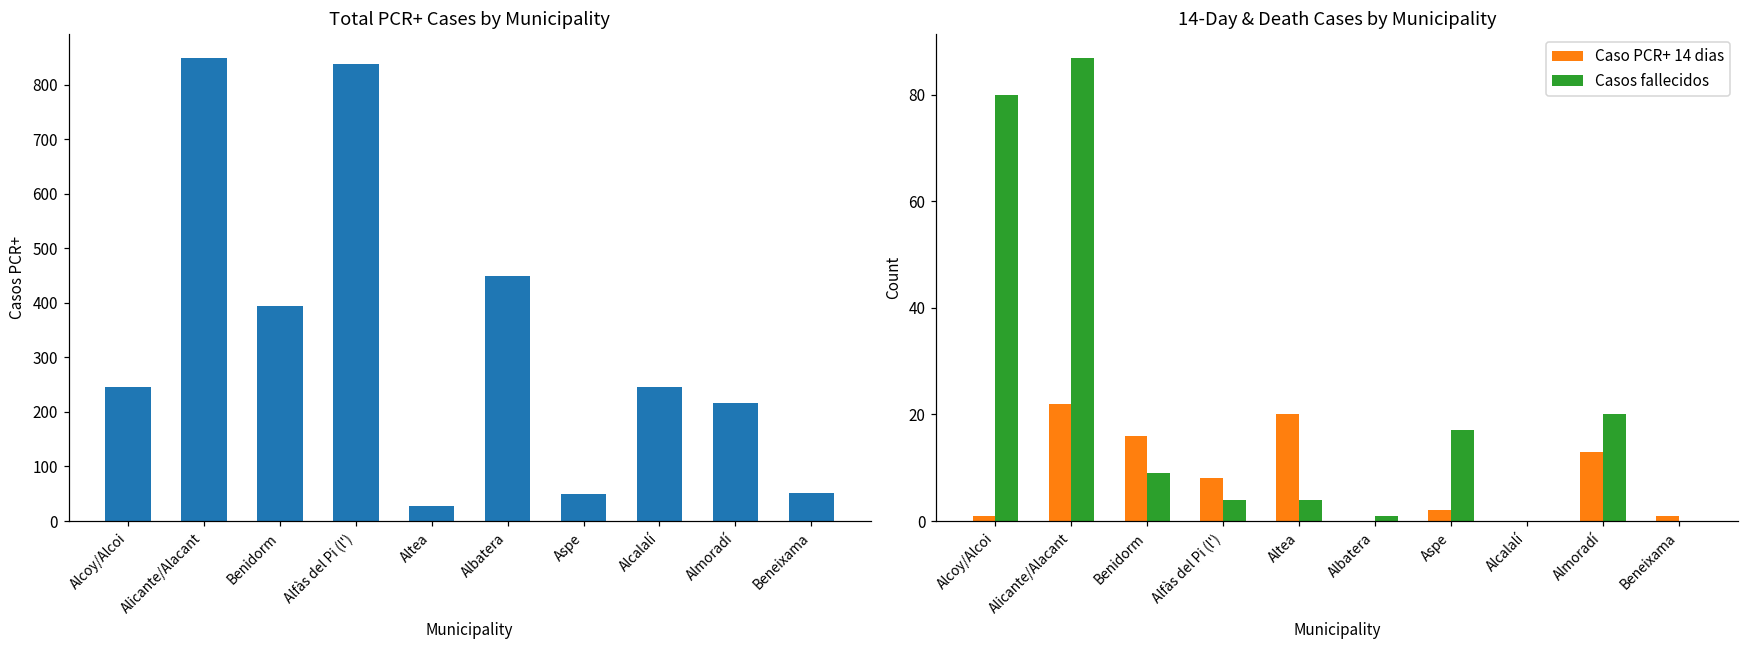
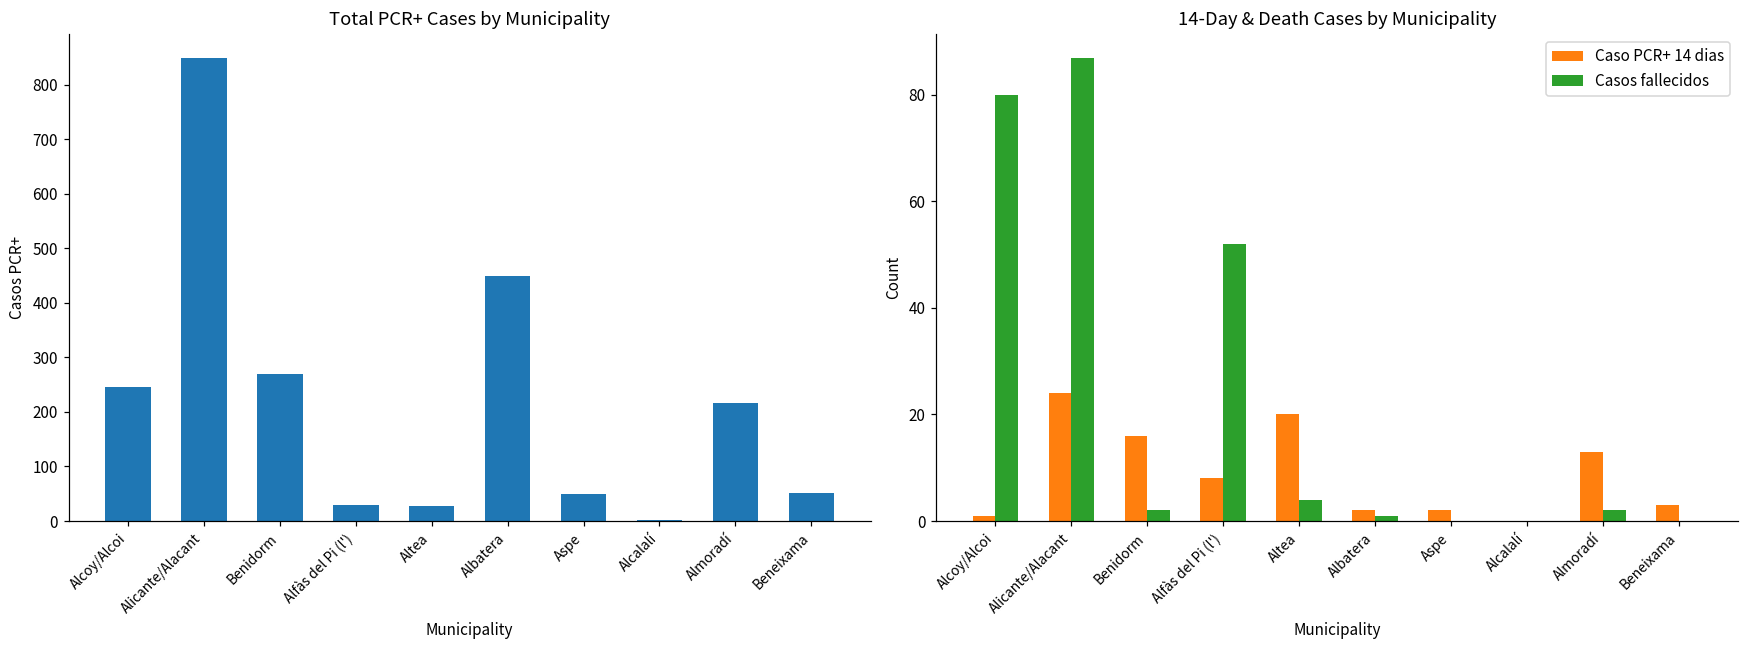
  {
    "Total PCR+ Cases by Municipality": {
      "Alcoy/Alcoi": 250,
      "Alicante/Alacant": 850,
-     "Benidorm": 390,
-     "Alfàs del Pi (l')": 840,
+     "Benidorm": 270,
+     "Alfàs del Pi (l')": 30,
      "Altea": 30,
      "Albatera": 450,
      "Aspe": 50,
-     "Alcalalí": 250,
+     "Alcalalí": 0,
      "Almoradí": 220,
      "Beneixama": 50
    },
    "14-Day & Death Cases by Municipality": {
      "Caso PCR+ 14 dias": {
        "Alcoy/Alcoi": 1,
-       "Alicante/Alacant": 22,
+       "Alicante/Alacant": 24,
        "Benidorm": 16,
        "Alfàs del Pi (l')": 8,
        "Altea": 20,
-       "Albatera": 0,
+       "Albatera": 2,
        "Aspe": 2,
        "Alcalalí": 0,
        "Almoradí": 13,
-       "Beneixama": 1
+       "Beneixama": 3
      },
      "Casos fallecidos": {
        "Alcoy/Alcoi": 80,
        "Alicante/Alacant": 87,
-       "Benidorm": 9,
-       "Alfàs del Pi (l')": 4,
+       "Benidorm": 2,
+       "Alfàs del Pi (l')": 52,
        "Altea": 4,
        "Albatera": 1,
-       "Aspe": 17,
+       "Aspe": 0,
        "Alcalalí": 0,
-       "Almoradí": 20,
+       "Almoradí": 2,
        "Beneixama": 0
      }
    }
  }
